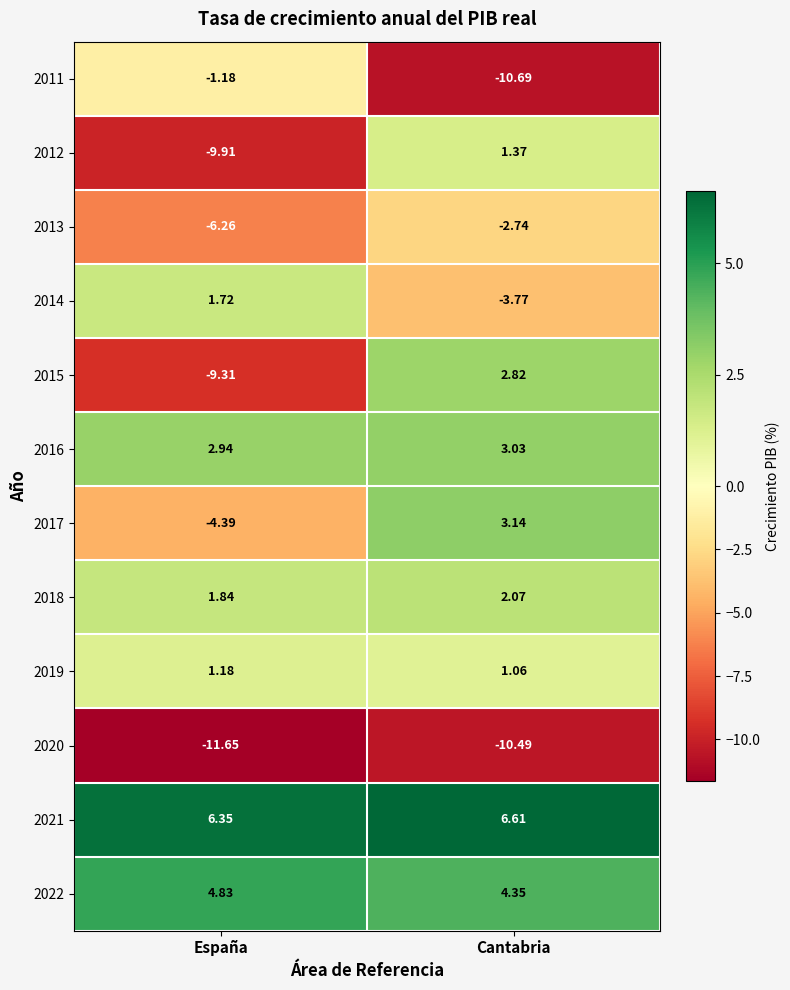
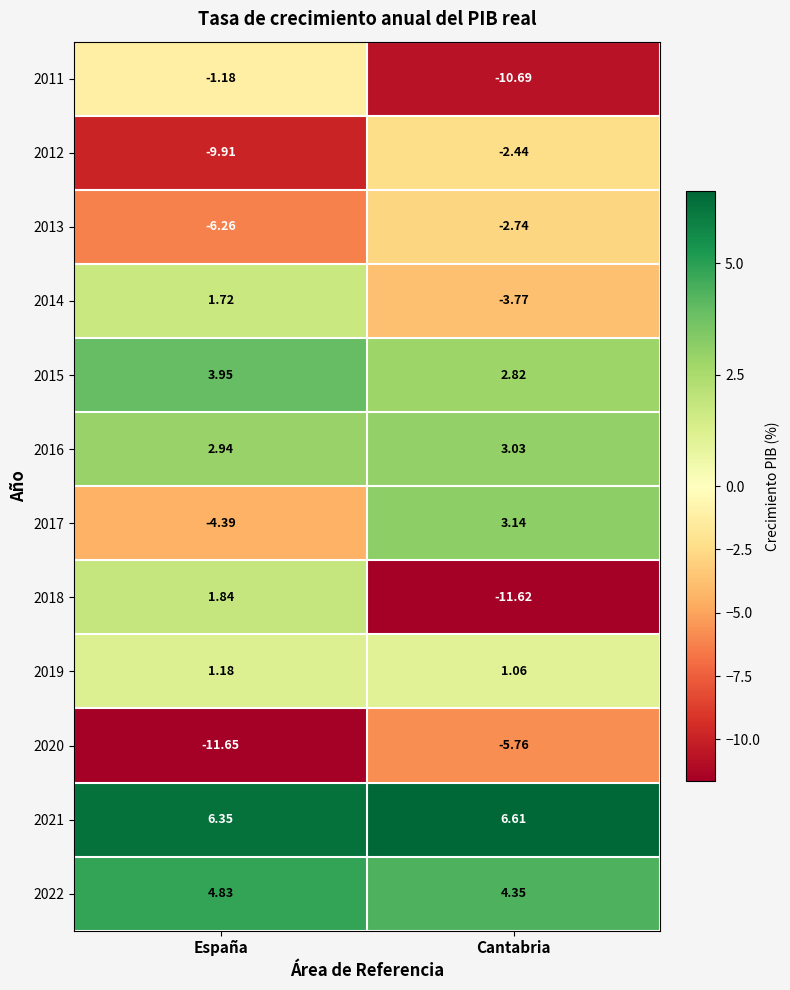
  {
    "2011": {
      "España": -1.18,
      "Cantabria": -10.69
    },
    "2012": {
      "España": -9.91,
-     "Cantabria": 1.37
+     "Cantabria": -2.44
    },
    "2013": {
      "España": -6.26,
      "Cantabria": -2.74
    },
    "2014": {
      "España": 1.72,
      "Cantabria": -3.77
    },
    "2015": {
-     "España": -9.31,
+     "España": 3.95,
      "Cantabria": 2.82
    },
    "2016": {
      "España": 2.94,
      "Cantabria": 3.03
    },
    "2017": {
      "España": -4.39,
      "Cantabria": 3.14
    },
    "2018": {
      "España": 1.84,
-     "Cantabria": 2.07
+     "Cantabria": -11.62
    },
    "2019": {
      "España": 1.18,
      "Cantabria": 1.06
    },
    "2020": {
      "España": -11.65,
-     "Cantabria": -10.49
+     "Cantabria": -5.76
    },
    "2021": {
      "España": 6.35,
      "Cantabria": 6.61
    },
    "2022": {
      "España": 4.83,
      "Cantabria": 4.35
    }
  }
